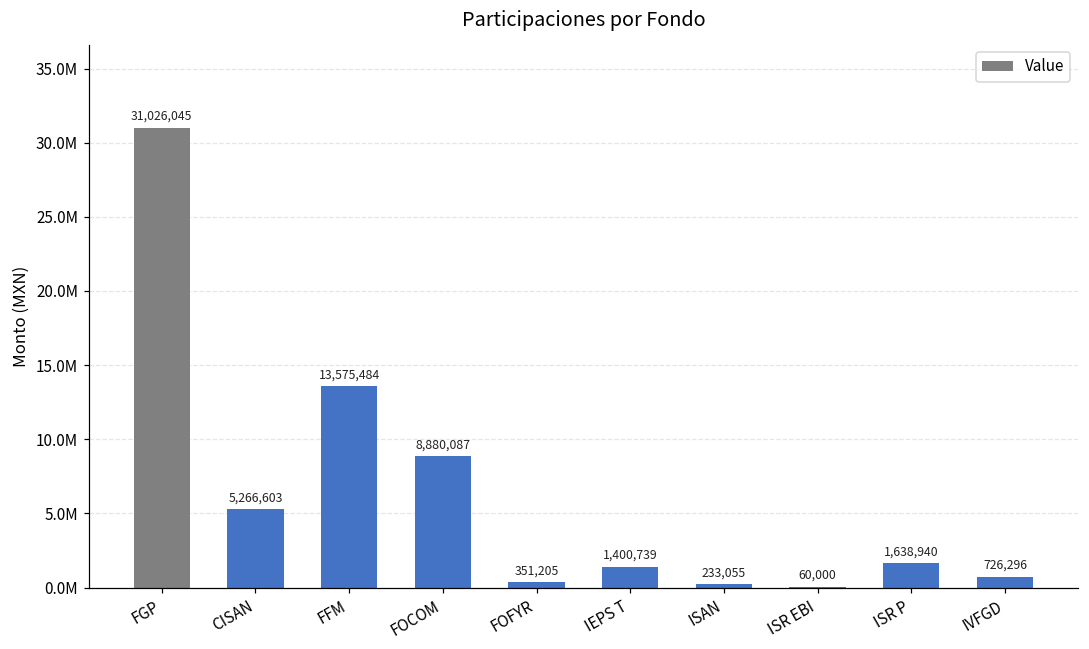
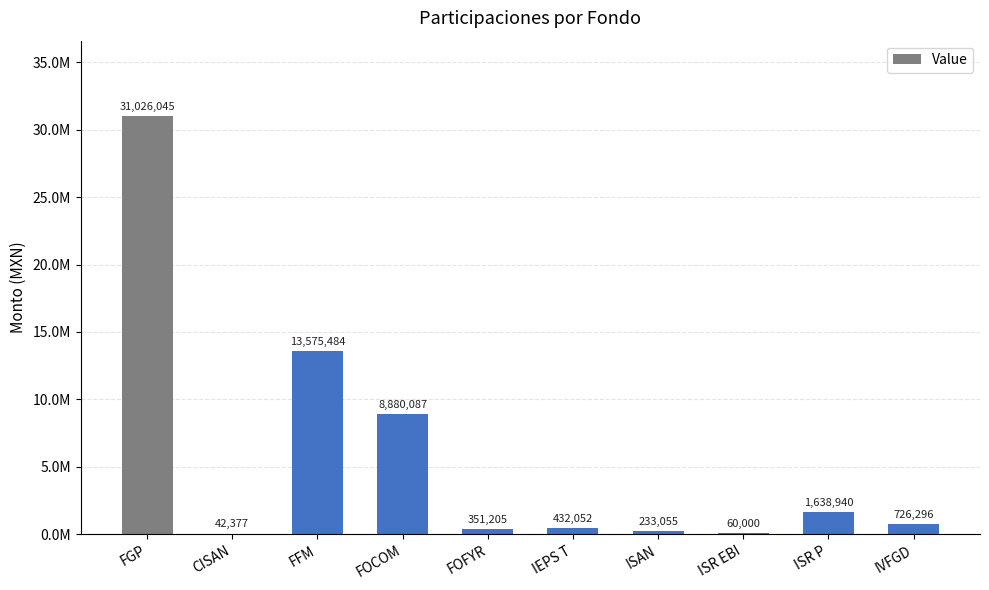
  {
    "FGP": "31,026,045",
-   "CISAN": "5,266,603",
+   "CISAN": "42,377",
    "FFM": "13,575,484",
    "FOCOM": "8,880,087",
    "FOFYR": "351,205",
-   "IEPS T": "1,400,739",
+   "IEPS T": "432,052",
    "ISAN": "233,055",
    "ISR EBI": "60,000",
    "ISR P": "1,638,940",
    "IVFGD": "726,296"
  }
